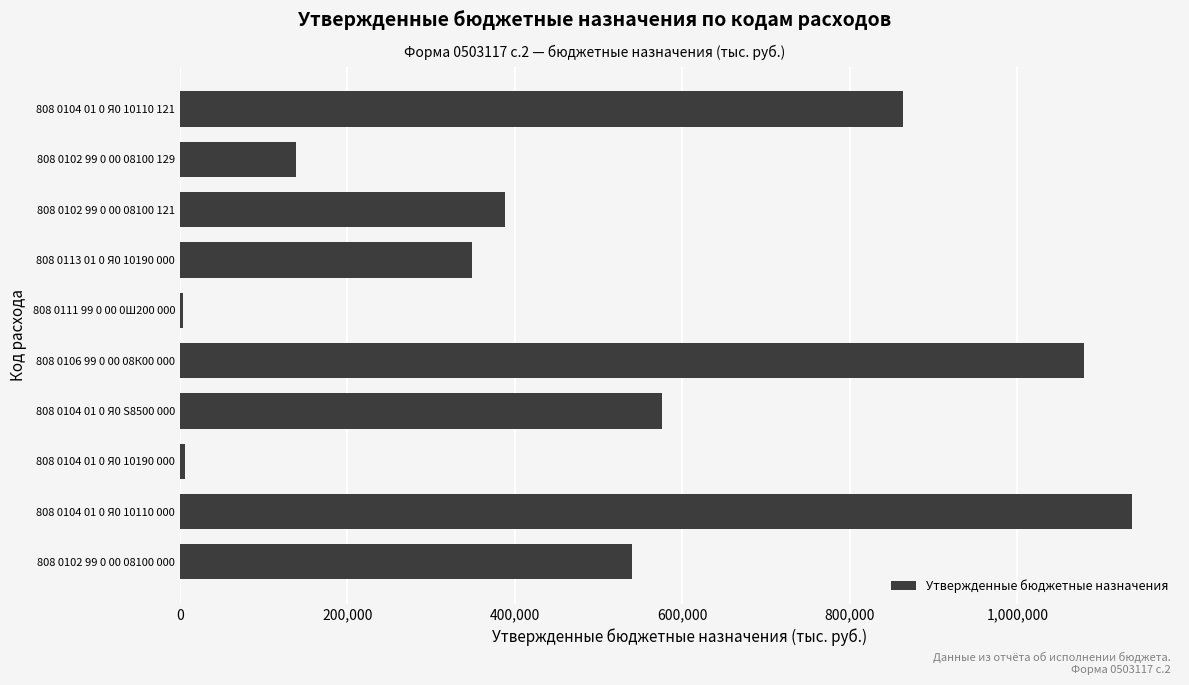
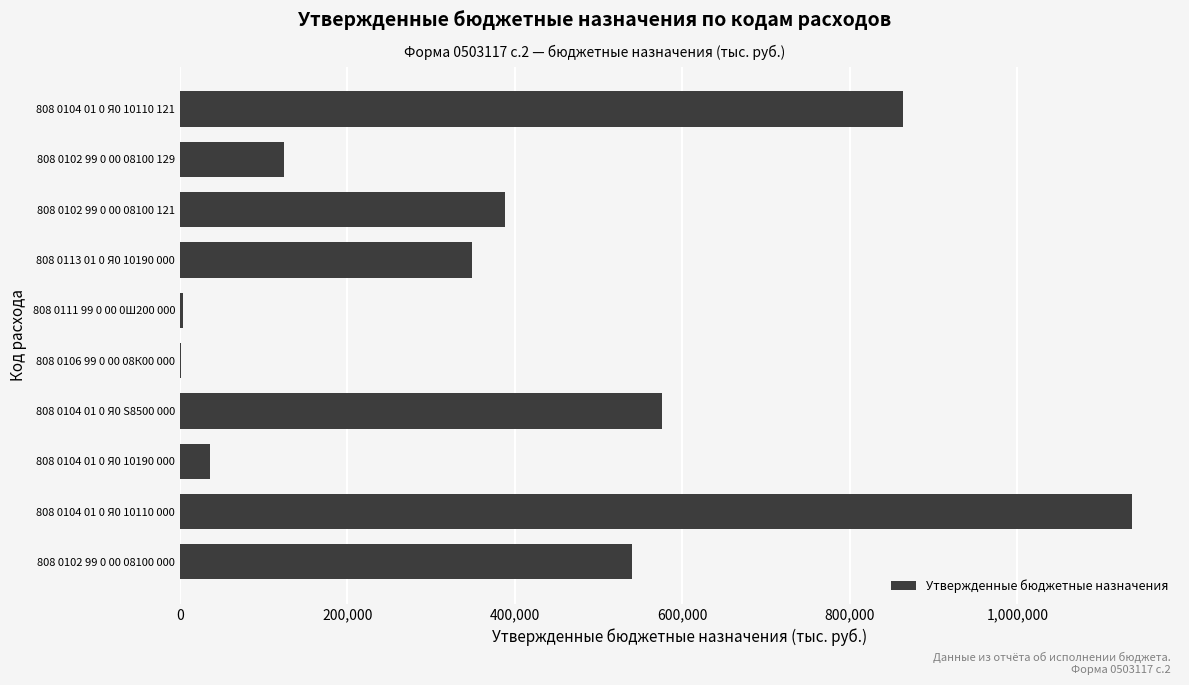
  {
    "808 0104 01 0 Я0 10110 121": "860,000",
-   "808 0102 99 0 00 08100 129": "140,000",
+   "808 0102 99 0 00 08100 129": "120,000",
    "808 0102 99 0 00 08100 121": "390,000",
    "808 0113 01 0 Я0 10190 000": "350,000",
    "808 0111 99 0 00 0Ш200 000": "0",
-   "808 0106 99 0 00 08К00 000": "1,080,000",
+   "808 0106 99 0 00 08К00 000": "0",
    "808 0104 01 0 Я0 S8500 000": "580,000",
-   "808 0104 01 0 Я0 10190 000": "10,000",
+   "808 0104 01 0 Я0 10190 000": "40,000",
    "808 0104 01 0 Я0 10110 000": "1,140,000",
    "808 0102 99 0 00 08100 000": "540,000"
  }
